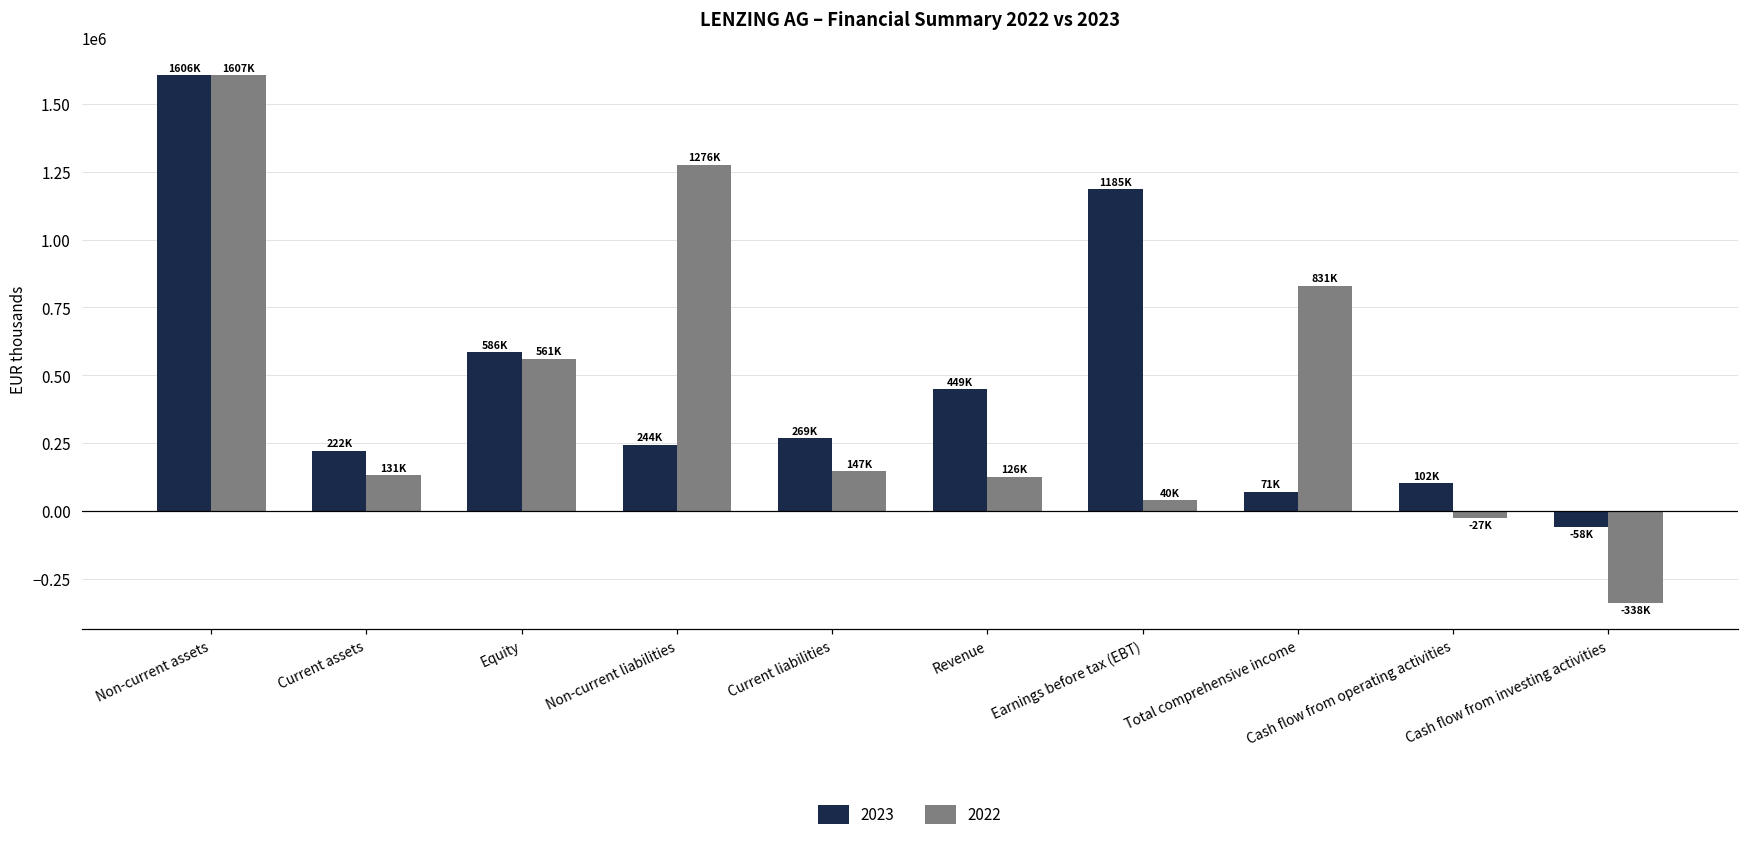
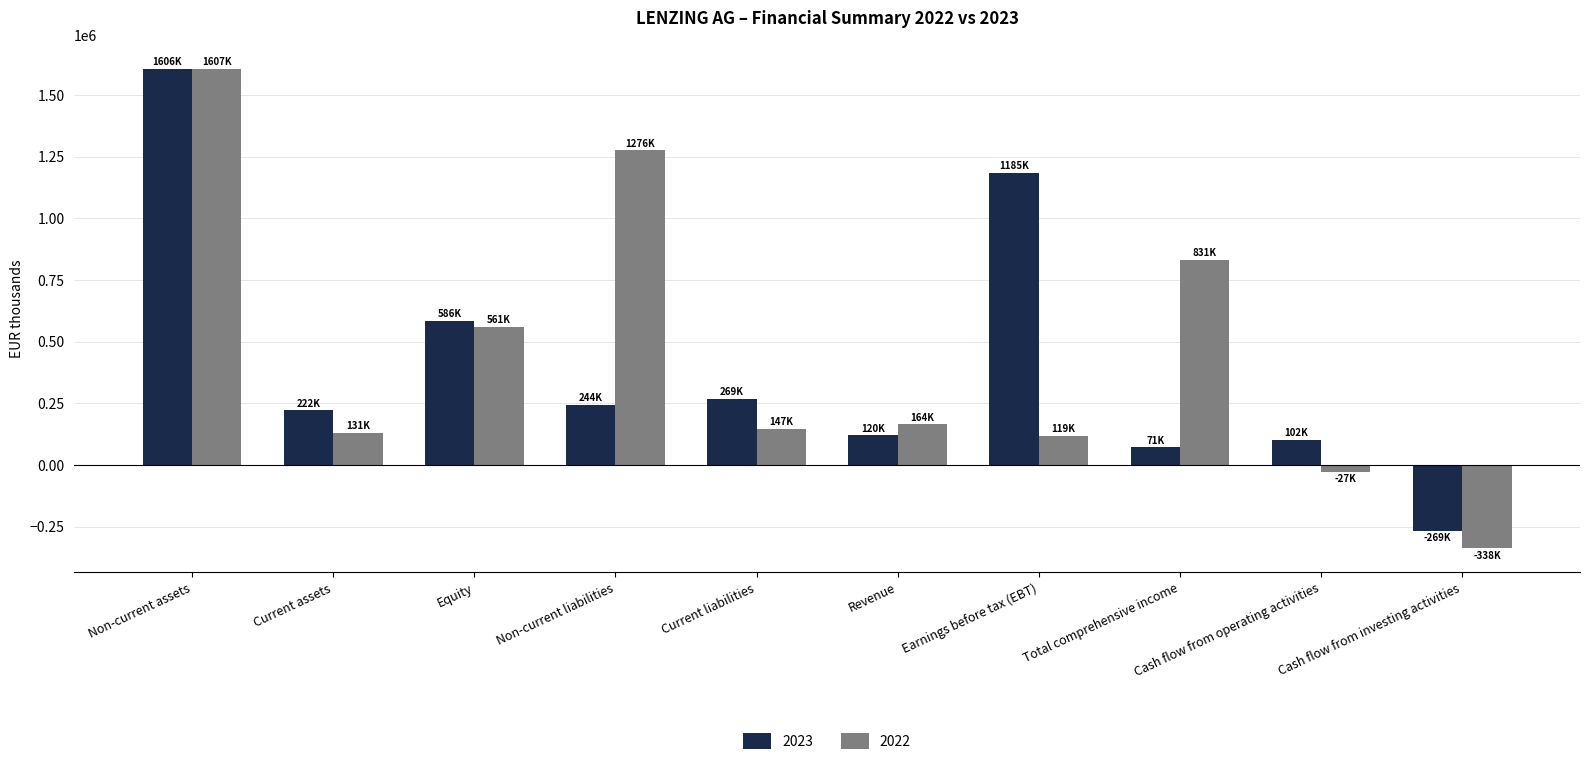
  {
    "2023": {
      "Non-current assets": "1606K",
      "Current assets": "222K",
      "Equity": "586K",
      "Non-current liabilities": "244K",
      "Current liabilities": "269K",
-     "Revenue": "449K",
+     "Revenue": "120K",
      "Earnings before tax (EBT)": "1185K",
      "Total comprehensive income": "71K",
      "Cash flow from operating activities": "102K",
-     "Cash flow from investing activities": "-58K"
+     "Cash flow from investing activities": "-269K"
    },
    "2022": {
      "Non-current assets": "1607K",
      "Current assets": "131K",
      "Equity": "561K",
      "Non-current liabilities": "1276K",
      "Current liabilities": "147K",
-     "Revenue": "126K",
-     "Earnings before tax (EBT)": "40K",
+     "Revenue": "164K",
+     "Earnings before tax (EBT)": "119K",
      "Total comprehensive income": "831K",
      "Cash flow from operating activities": "-27K",
      "Cash flow from investing activities": "-338K"
    }
  }
